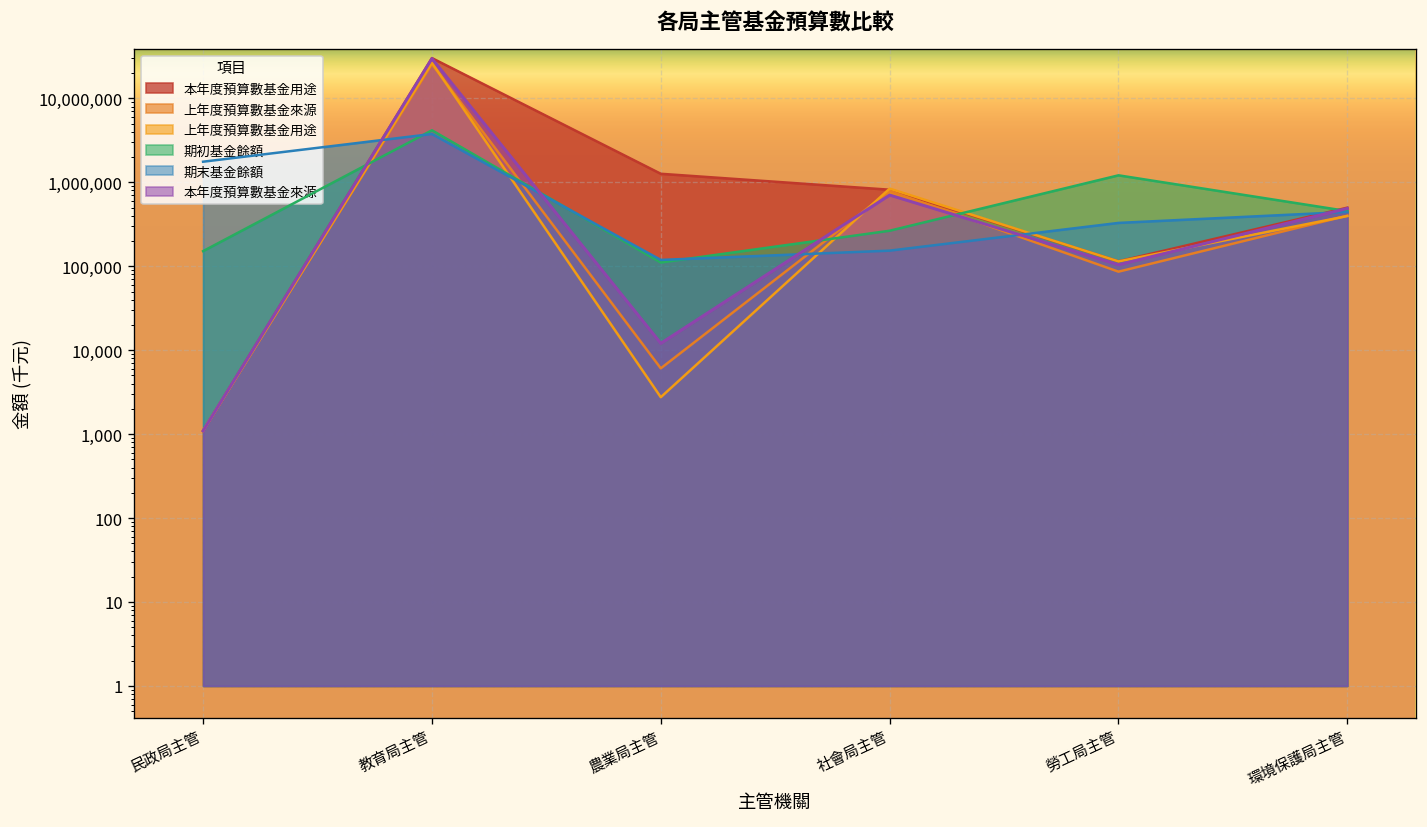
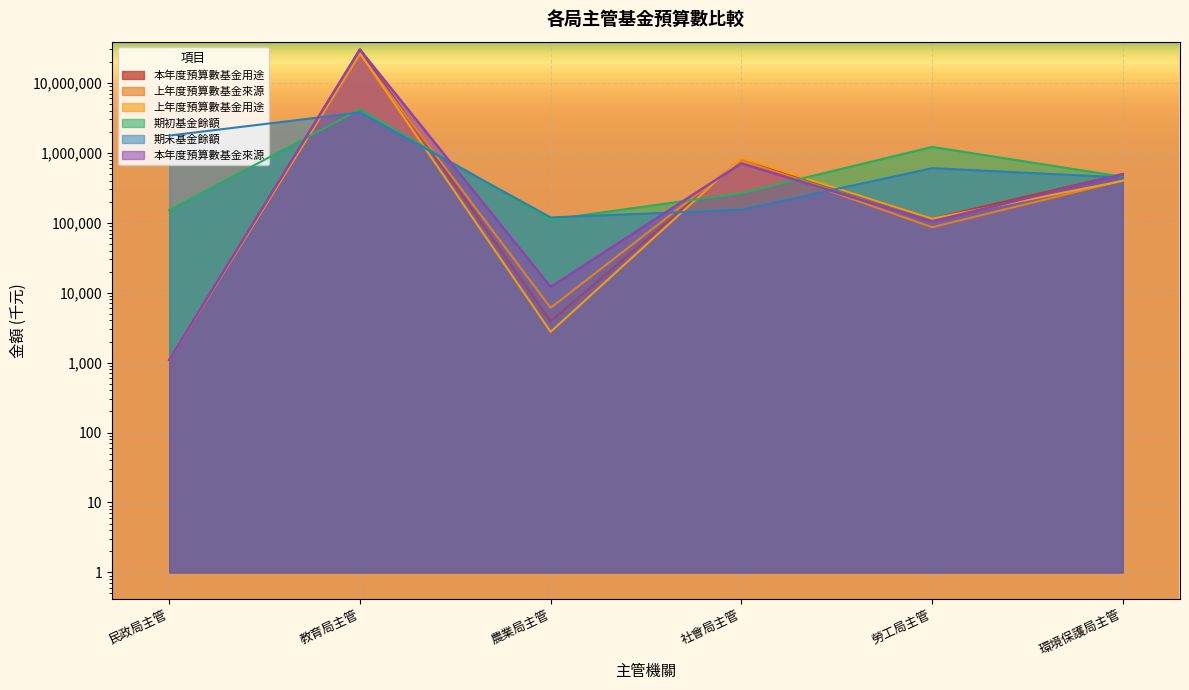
  {
    "本年度預算數基金用途": {
-     "農業局主管": "1,300,000"
+     "農業局主管": "4,000"
    },
    "期初基金餘額": {
      "民政局主管": "150,000",
      "教育局主管": "4,000,000",
      "社會局主管": "270,000",
      "勞工局主管": "1,200,000"
    },
    "期末基金餘額": {
      "教育局主管": "4,000,000",
      "社會局主管": "150,000",
-     "勞工局主管": "300,000"
+     "勞工局主管": "600,000"
    },
    "本年度預算數基金來源": {
      "農業局主管": "12,000",
      "社會局主管": "700,000",
      "勞工局主管": "100,000"
    }
  }
